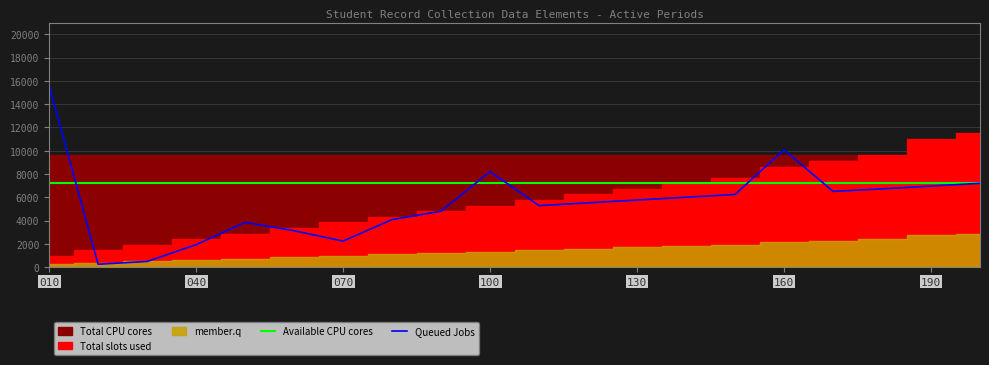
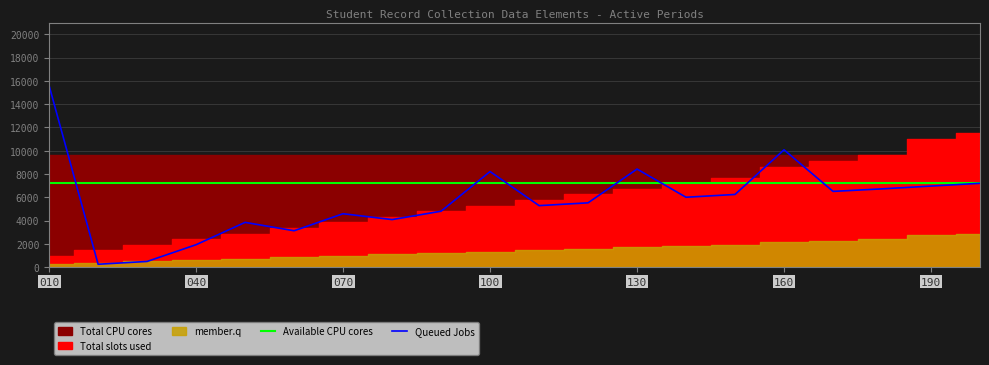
  {
    "Available CPU cores": {
      "010": 7200,
      "040": 7200,
      "070": 7200,
      "100": 7200,
      "130": 7200,
      "160": 7200,
      "190": 7200
    },
    "Queued Jobs": {
      "010": 15600,
      "040": 1900,
-     "070": 2200,
+     "070": 4600,
      "100": 8200,
-     "130": 5800,
+     "130": 8400,
      "160": 10100,
      "190": 7000
    }
  }
